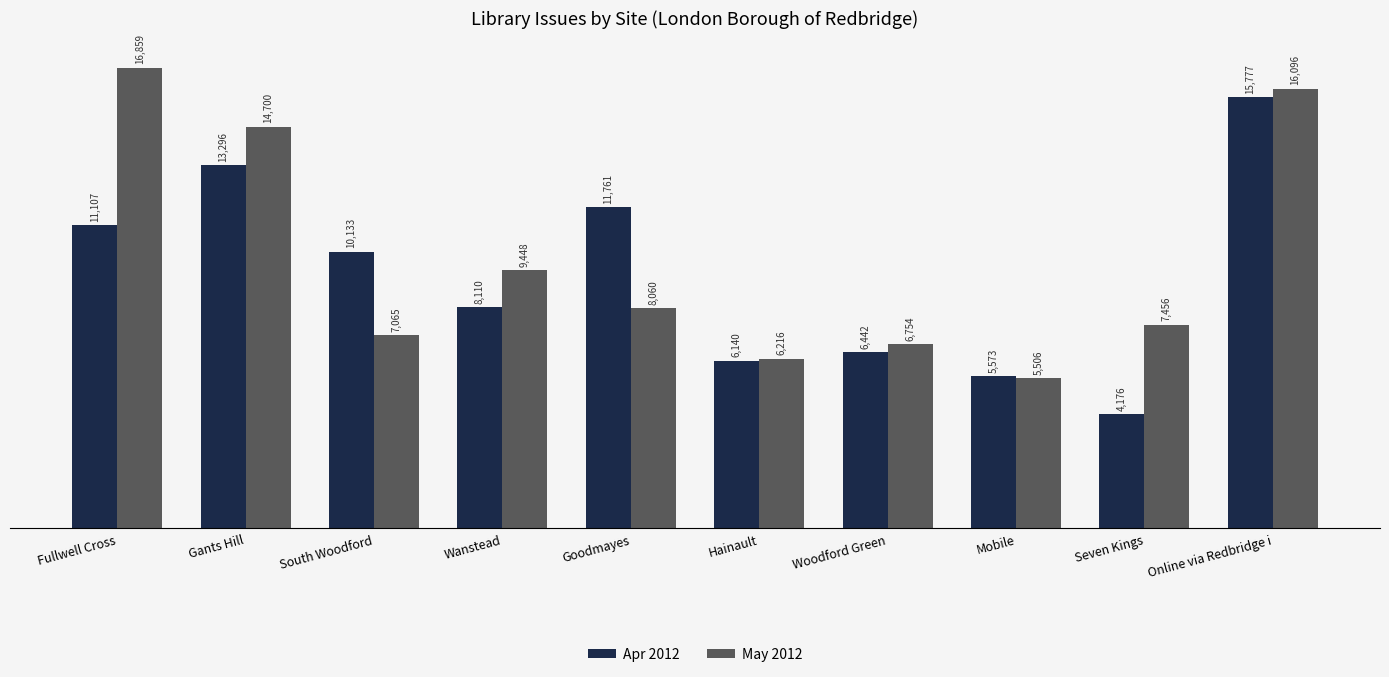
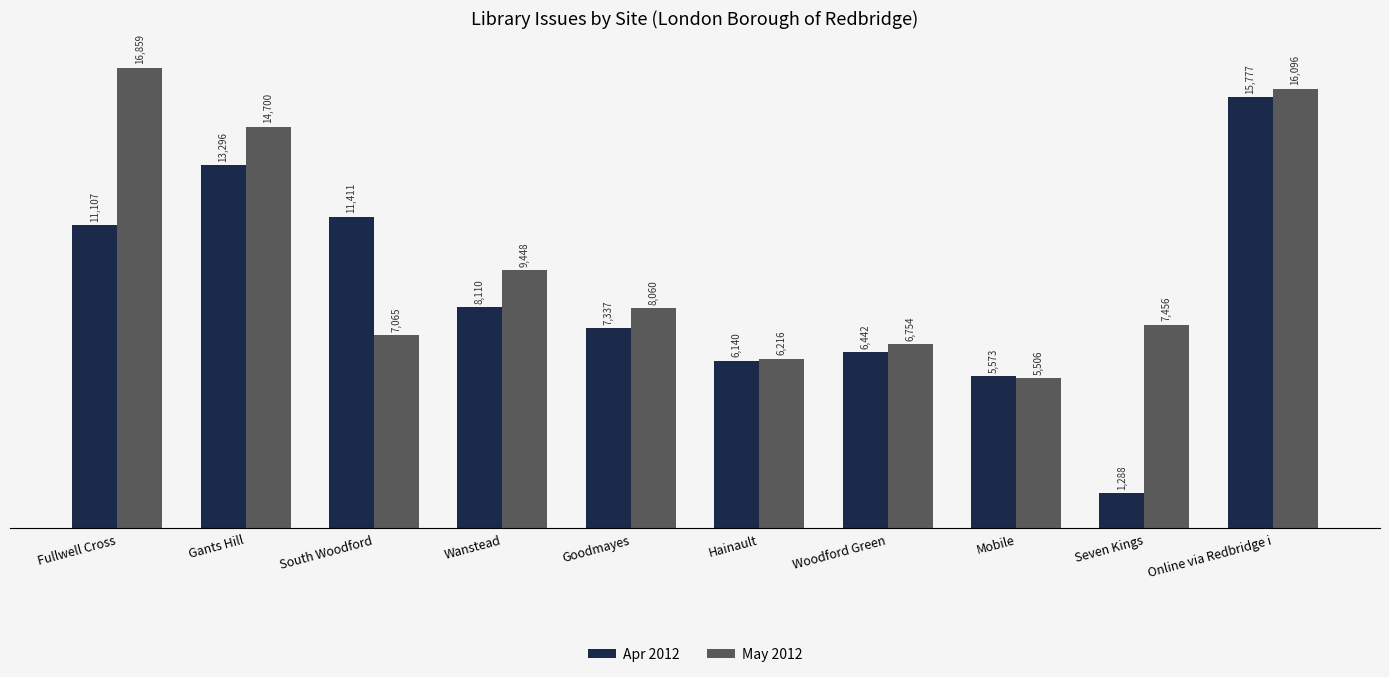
  {
    "Apr 2012": {
      "Fullwell Cross": "11,107",
      "Gants Hill": "13,296",
-     "South Woodford": "10,133",
+     "South Woodford": "11,411",
      "Wanstead": "8,110",
-     "Goodmayes": "11,761",
+     "Goodmayes": "7,337",
      "Hainault": "6,140",
      "Woodford Green": "6,442",
      "Mobile": "5,573",
-     "Seven Kings": "4,176",
+     "Seven Kings": "1,288",
      "Online via Redbridge i": "15,777"
    },
    "May 2012": {
      "Fullwell Cross": "16,859",
      "Gants Hill": "14,700",
      "South Woodford": "7,065",
      "Wanstead": "9,448",
      "Goodmayes": "8,060",
      "Hainault": "6,216",
      "Woodford Green": "6,754",
      "Mobile": "5,506",
      "Seven Kings": "7,456",
      "Online via Redbridge i": "16,096"
    }
  }
